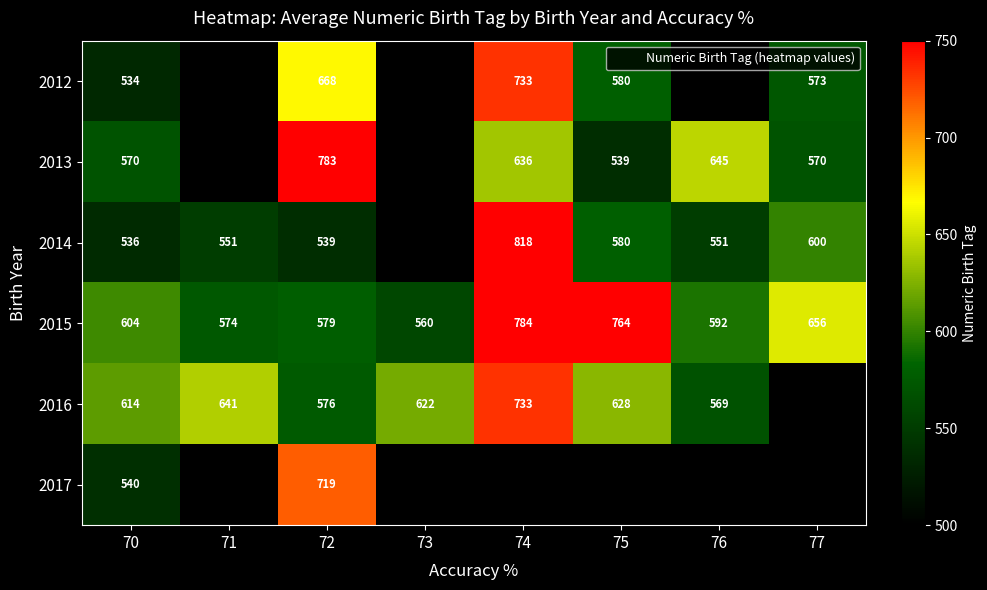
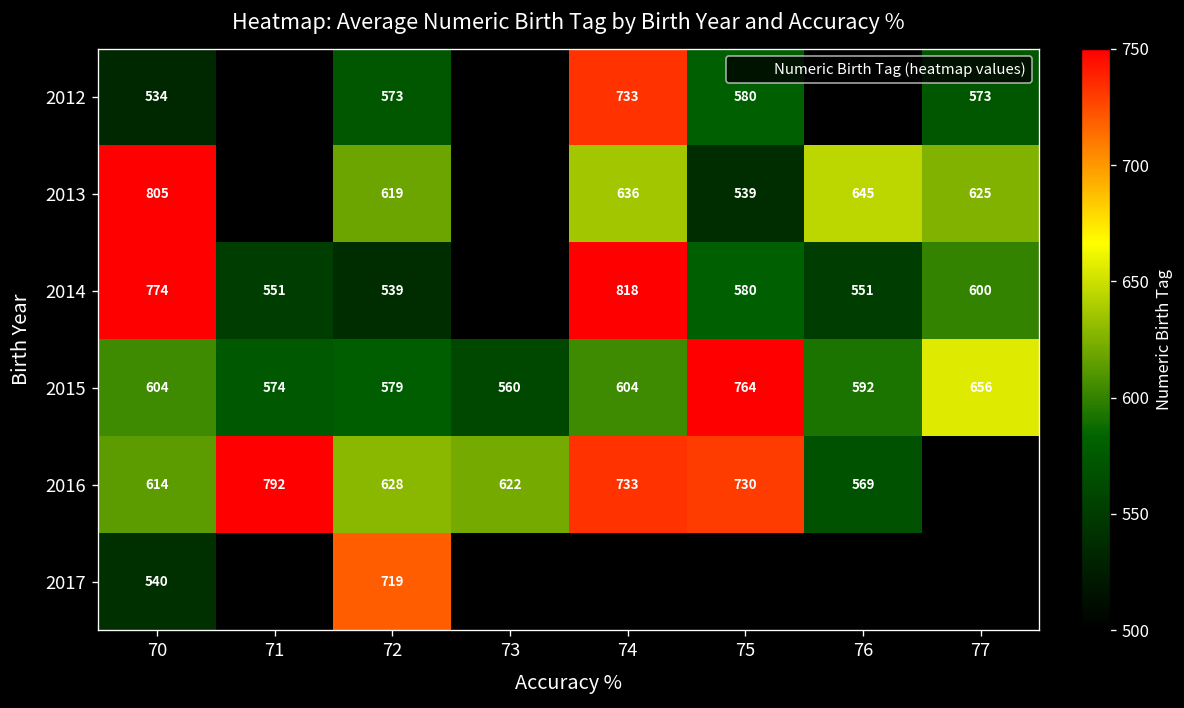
  {
    "2012": {
      "70": 534,
-     "72": 668,
+     "72": 573,
      "74": 733,
      "75": 580,
      "77": 573
    },
    "2013": {
-     "70": 570,
-     "72": 783,
+     "70": 805,
+     "72": 619,
      "74": 636,
      "75": 539,
      "76": 645,
-     "77": 570
+     "77": 625
    },
    "2014": {
-     "70": 536,
+     "70": 774,
      "71": 551,
      "72": 539,
      "74": 818,
      "75": 580,
      "76": 551,
      "77": 600
    },
    "2015": {
      "70": 604,
      "71": 574,
      "72": 579,
      "73": 560,
-     "74": 784,
+     "74": 604,
      "75": 764,
      "76": 592,
      "77": 656
    },
    "2016": {
      "70": 614,
-     "71": 641,
-     "72": 576,
+     "71": 792,
+     "72": 628,
      "73": 622,
      "74": 733,
-     "75": 628,
+     "75": 730,
      "76": 569
    },
    "2017": {
      "70": 540,
      "72": 719
    }
  }
